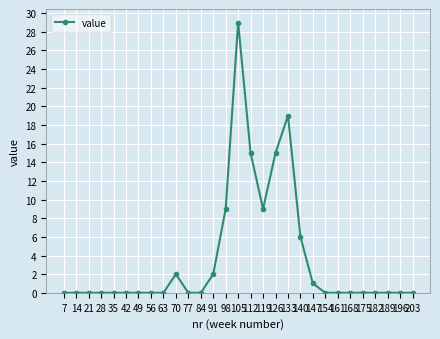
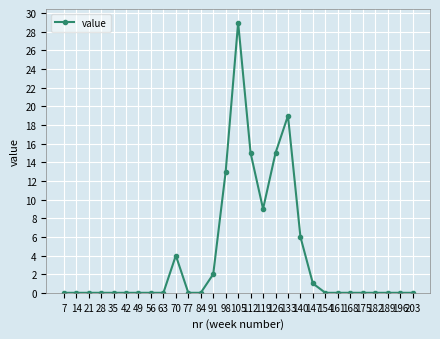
  {
    "7": 0,
    "14": 0,
    "21": 0,
    "28": 0,
    "35": 0,
    "42": 0,
    "49": 0,
    "56": 0,
    "63": 0,
-   "70": 2,
+   "70": 4,
    "77": 0,
    "84": 0,
    "91": 2,
-   "98": 9
+   "98": 13
  }
